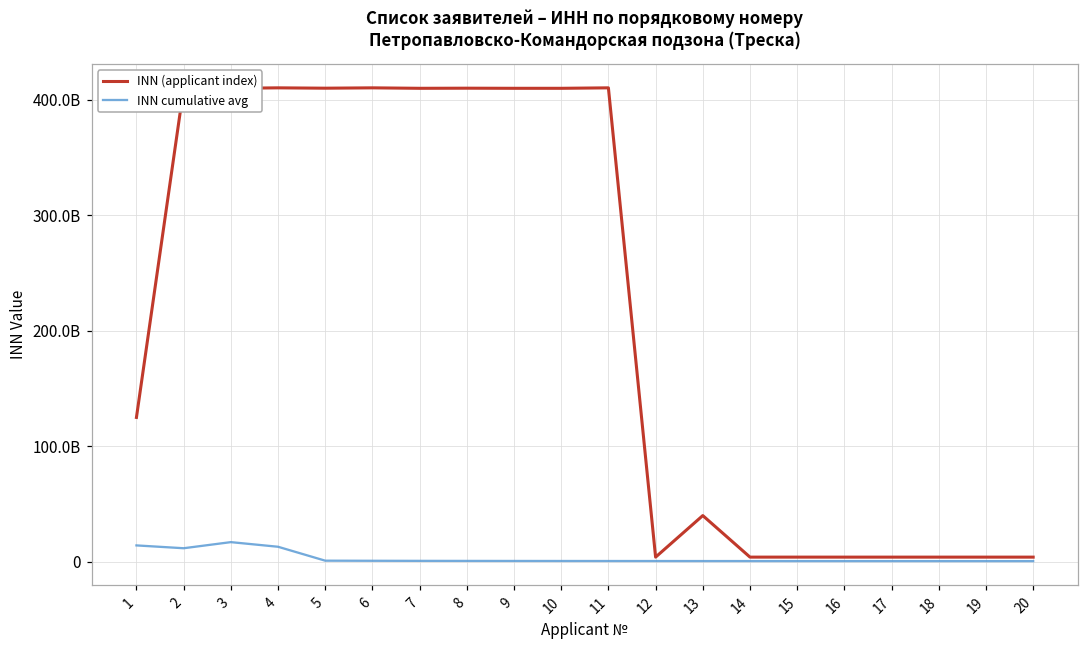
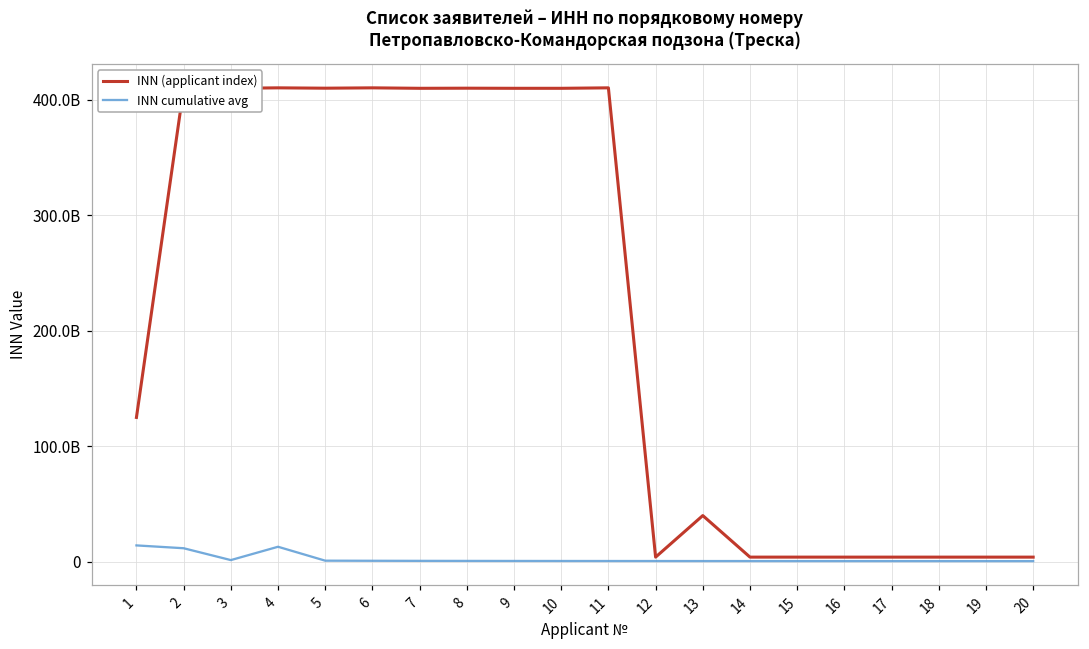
  {
    "INN (applicant index)": {
      "1": 125000000000,
      "4": 411000000000,
      "5": 410000000000,
      "6": 411000000000,
      "7": 410000000000,
      "8": 410000000000,
      "9": 410000000000,
      "10": 410000000000,
      "11": 411000000000,
      "12": 4000000000,
      "13": 40000000000,
      "14": 4000000000,
      "15": 4000000000,
      "16": 4000000000,
      "17": 4000000000,
      "18": 4000000000,
      "19": 4000000000,
      "20": 4000000000
    },
    "INN cumulative avg": {
      "1": 14000000000,
      "2": 12000000000,
-     "3": 17000000000,
+     "3": 2000000000,
      "4": 13000000000,
      "5": 1000000000,
      "6": 1000000000,
      "7": 1000000000,
      "8": 1000000000,
      "9": 1000000000,
      "10": 1000000000,
      "11": 1000000000,
      "12": 1000000000,
      "13": 1000000000,
      "14": 1000000000,
      "15": 1000000000,
      "16": 1000000000,
      "17": 1000000000,
      "18": 1000000000,
      "19": 1000000000,
      "20": 1000000000
    }
  }
